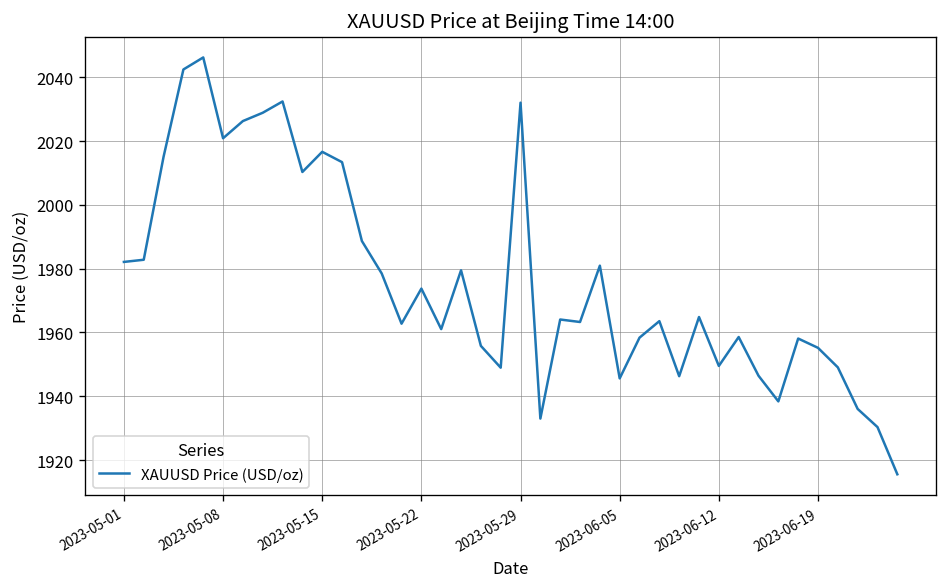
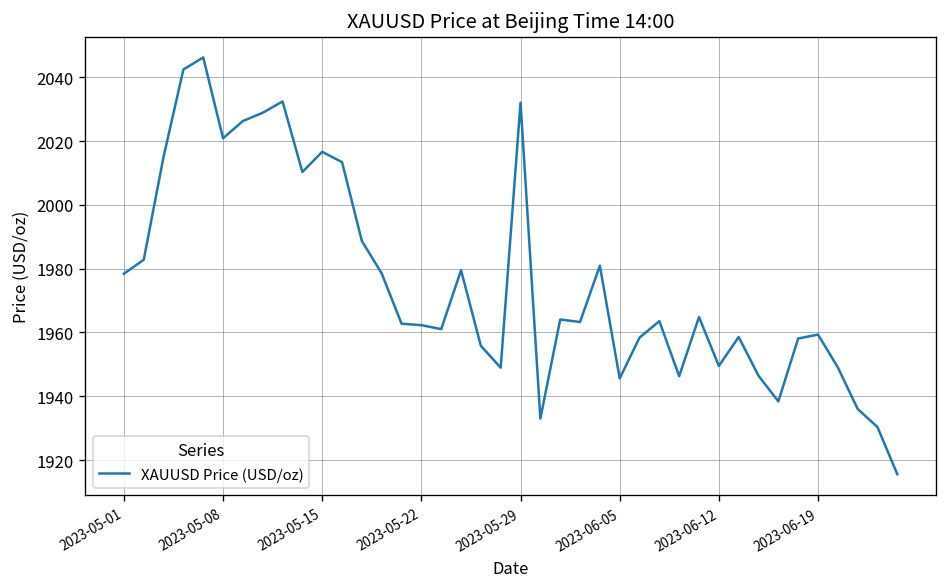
  {
-   "2023-05-01": 1982,
+   "2023-05-01": 1978,
    "2023-05-08": 2021,
    "2023-05-15": 2017,
-   "2023-05-22": 1974,
+   "2023-05-22": 1962,
    "2023-05-29": 2032,
    "2023-06-05": 1946,
    "2023-06-12": 1950,
-   "2023-06-19": 1955
+   "2023-06-19": 1959
  }
